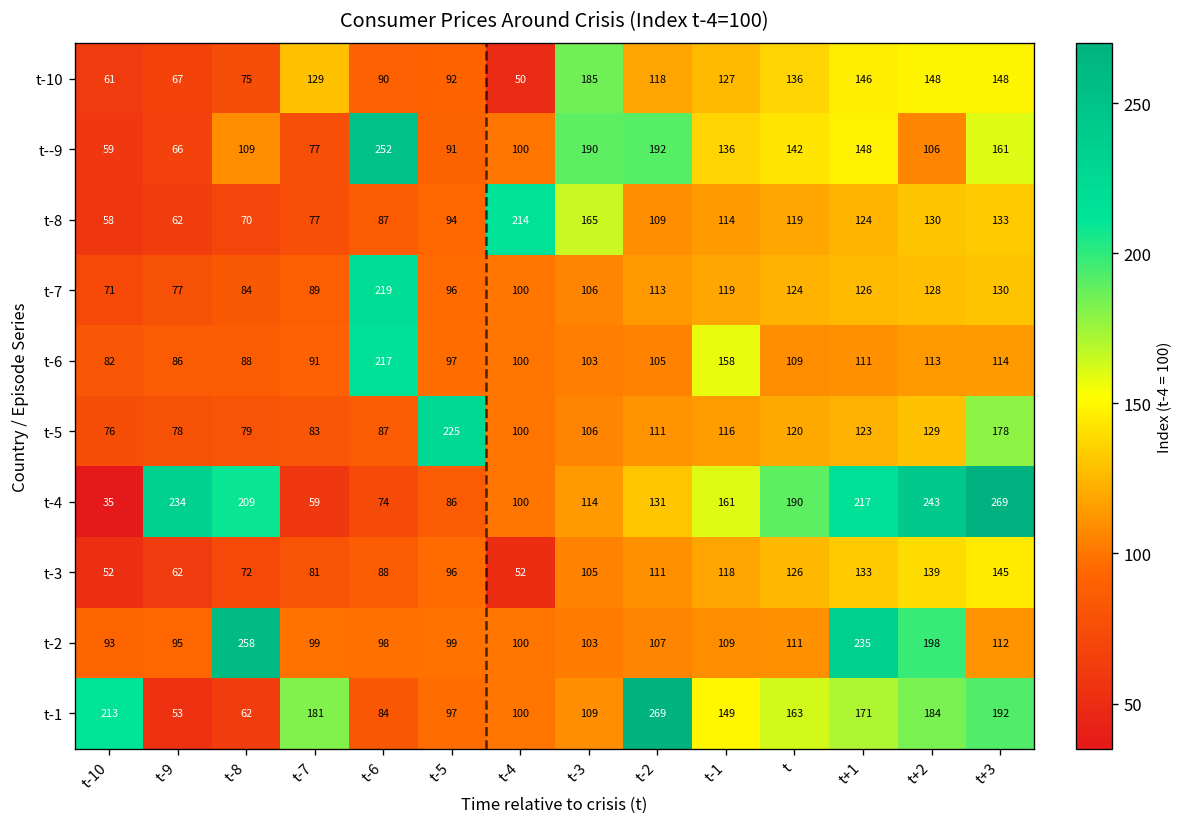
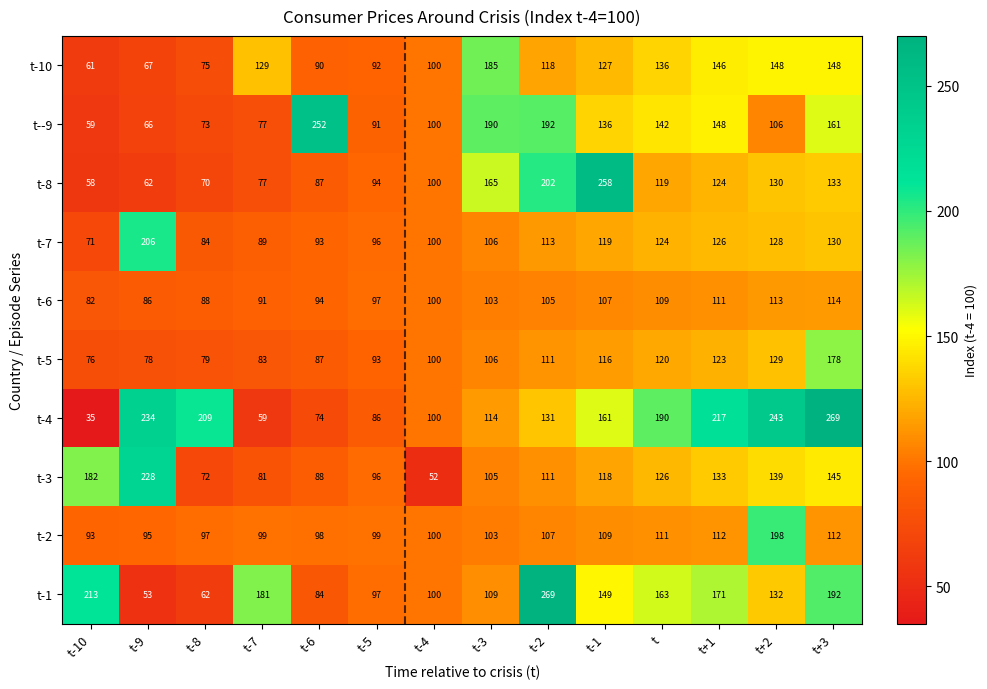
  {
    "t-10": {
      "t-10": 61,
      "t-9": 67,
      "t-8": 75,
      "t-7": 129,
      "t-6": 90,
      "t-5": 92,
-     "t-4": 50,
+     "t-4": 100,
      "t-3": 185,
      "t-2": 118,
      "t-1": 127,
      "t": 136,
      "t+1": 146,
      "t+2": 148,
      "t+3": 148
    },
    "t--9": {
      "t-10": 59,
      "t-9": 66,
-     "t-8": 109,
+     "t-8": 73,
      "t-7": 77,
      "t-6": 252,
      "t-5": 91,
      "t-4": 100,
      "t-3": 190,
      "t-2": 192,
      "t-1": 136,
      "t": 142,
      "t+1": 148,
      "t+2": 106,
      "t+3": 161
    },
    "t-8": {
      "t-10": 58,
      "t-9": 62,
      "t-8": 70,
      "t-7": 77,
      "t-6": 87,
      "t-5": 94,
-     "t-4": 214,
+     "t-4": 100,
      "t-3": 165,
-     "t-2": 109,
-     "t-1": 114,
+     "t-2": 202,
+     "t-1": 258,
      "t": 119,
      "t+1": 124,
      "t+2": 130,
      "t+3": 133
    },
    "t-7": {
      "t-10": 71,
-     "t-9": 77,
+     "t-9": 206,
      "t-8": 84,
      "t-7": 89,
-     "t-6": 219,
+     "t-6": 93,
      "t-5": 96,
      "t-4": 100,
      "t-3": 106,
      "t-2": 113,
      "t-1": 119,
      "t": 124,
      "t+1": 126,
      "t+2": 128,
      "t+3": 130
    },
    "t-6": {
      "t-10": 82,
      "t-9": 86,
      "t-8": 88,
      "t-7": 91,
-     "t-6": 217,
+     "t-6": 94,
      "t-5": 97,
      "t-4": 100,
      "t-3": 103,
      "t-2": 105,
-     "t-1": 158,
+     "t-1": 107,
      "t": 109,
      "t+1": 111,
      "t+2": 113,
      "t+3": 114
    },
    "t-5": {
      "t-10": 76,
      "t-9": 78,
      "t-8": 79,
      "t-7": 83,
      "t-6": 87,
-     "t-5": 225,
+     "t-5": 93,
      "t-4": 100,
      "t-3": 106,
      "t-2": 111,
      "t-1": 116,
      "t": 120,
      "t+1": 123,
      "t+2": 129,
      "t+3": 178
    },
    "t-4": {
      "t-10": 35,
      "t-9": 234,
      "t-8": 209,
      "t-7": 59,
      "t-6": 74,
      "t-5": 86,
      "t-4": 100,
      "t-3": 114,
      "t-2": 131,
      "t-1": 161,
      "t": 190,
      "t+1": 217,
      "t+2": 243,
      "t+3": 269
    },
    "t-3": {
-     "t-10": 52,
-     "t-9": 62,
+     "t-10": 182,
+     "t-9": 228,
      "t-8": 72,
      "t-7": 81,
      "t-6": 88,
      "t-5": 96,
      "t-4": 52,
      "t-3": 105,
      "t-2": 111,
      "t-1": 118,
      "t": 126,
      "t+1": 133,
      "t+2": 139,
      "t+3": 145
    },
    "t-2": {
      "t-10": 93,
      "t-9": 95,
-     "t-8": 258,
+     "t-8": 97,
      "t-7": 99,
      "t-6": 98,
      "t-5": 99,
      "t-4": 100,
      "t-3": 103,
      "t-2": 107,
      "t-1": 109,
      "t": 111,
-     "t+1": 235,
+     "t+1": 112,
      "t+2": 198,
      "t+3": 112
    },
    "t-1": {
      "t-10": 213,
      "t-9": 53,
      "t-8": 62,
      "t-7": 181,
      "t-6": 84,
      "t-5": 97,
      "t-4": 100,
      "t-3": 109,
      "t-2": 269,
      "t-1": 149,
      "t": 163,
      "t+1": 171,
-     "t+2": 184,
+     "t+2": 132,
      "t+3": 192
    }
  }
